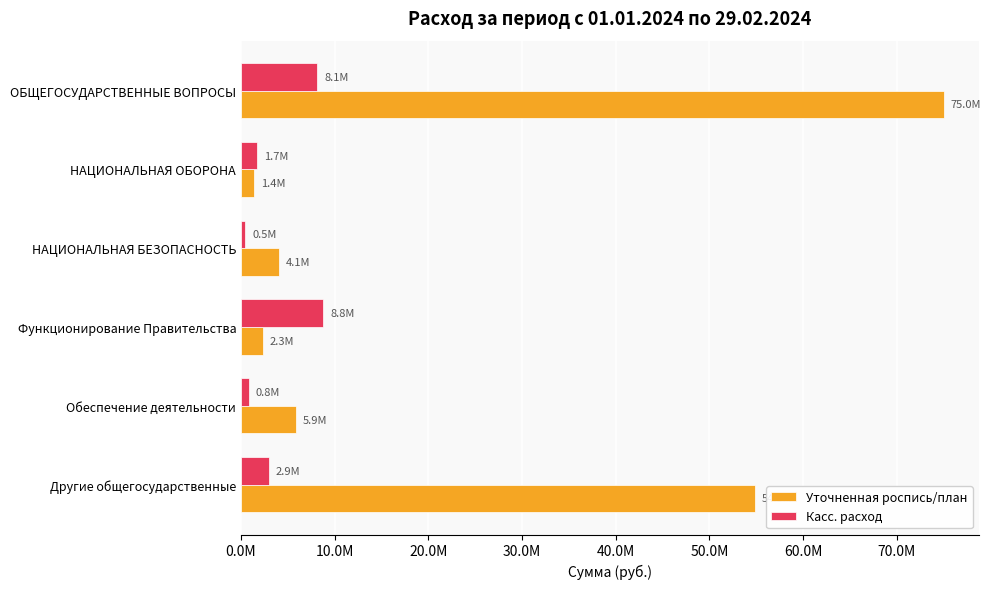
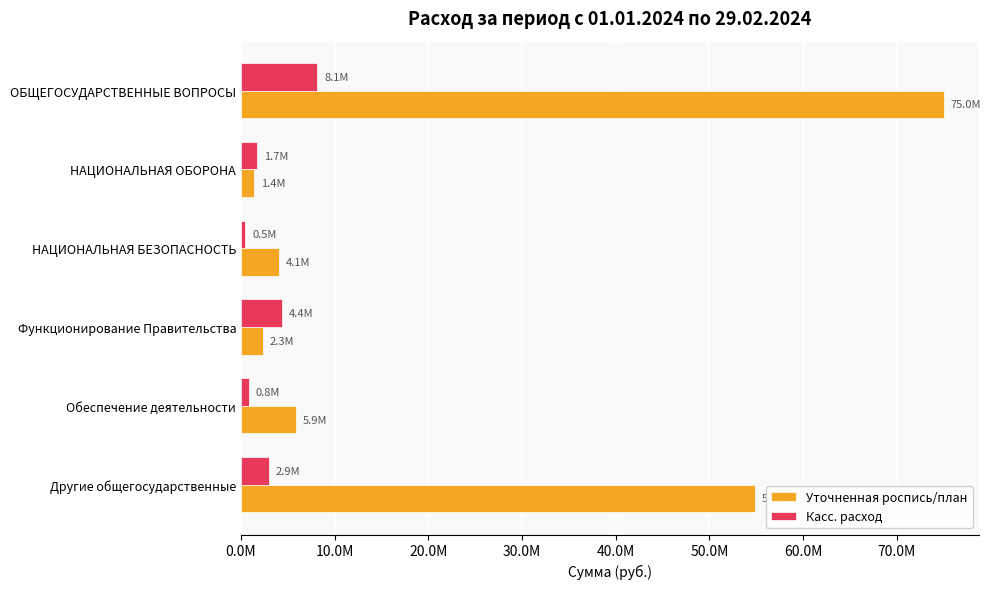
  {
    "Уточненная роспись/план": {
      "ОБЩЕГОСУДАРСТВЕННЫЕ ВОПРОСЫ": "75.0M",
      "НАЦИОНАЛЬНАЯ ОБОРОНА": "1.4M",
      "НАЦИОНАЛЬНАЯ БЕЗОПАСНОСТЬ": "4.1M",
      "Функционирование Правительства": "2.3M",
      "Обеспечение деятельности": "5.9M"
    },
    "Касс. расход": {
      "ОБЩЕГОСУДАРСТВЕННЫЕ ВОПРОСЫ": "8.1M",
      "НАЦИОНАЛЬНАЯ ОБОРОНА": "1.7M",
      "НАЦИОНАЛЬНАЯ БЕЗОПАСНОСТЬ": "0.5M",
-     "Функционирование Правительства": "8.8M",
+     "Функционирование Правительства": "4.4M",
      "Обеспечение деятельности": "0.8M",
      "Другие общегосударственные": "2.9M"
    }
  }
